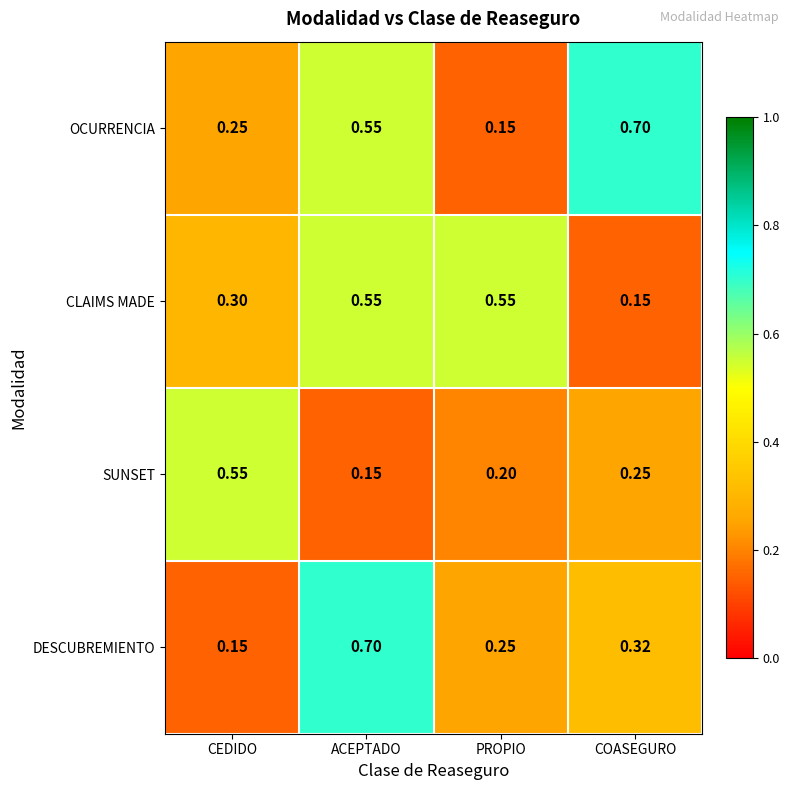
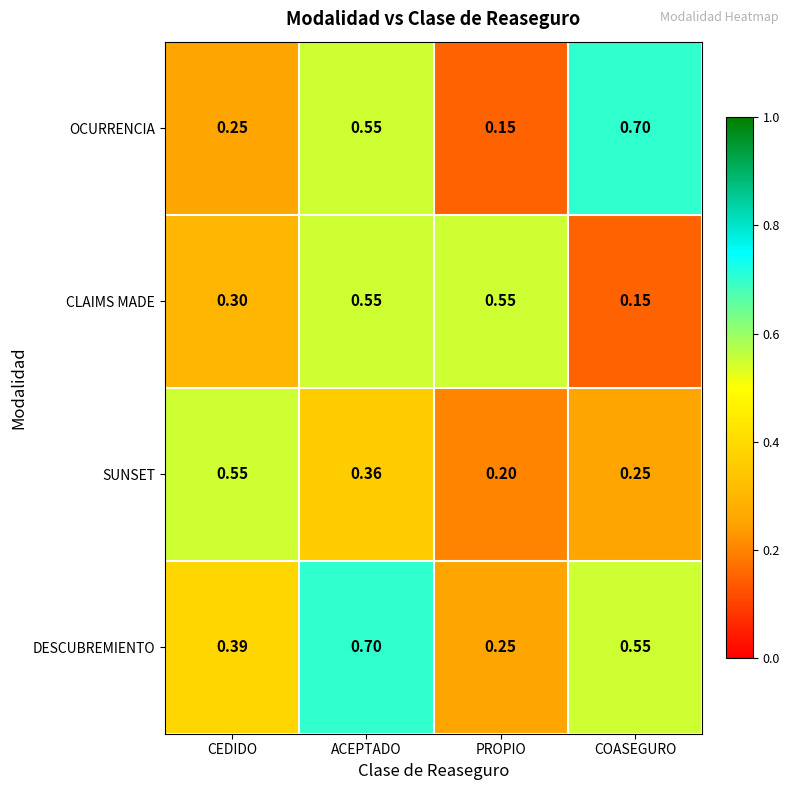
  {
    "OCURRENCIA": {
      "CEDIDO": 0.25,
      "ACEPTADO": 0.55,
      "PROPIO": 0.15,
      "COASEGURO": 0.70
    },
    "CLAIMS MADE": {
      "CEDIDO": 0.30,
      "ACEPTADO": 0.55,
      "PROPIO": 0.55,
      "COASEGURO": 0.15
    },
    "SUNSET": {
      "CEDIDO": 0.55,
-     "ACEPTADO": 0.15,
+     "ACEPTADO": 0.36,
      "PROPIO": 0.20,
      "COASEGURO": 0.25
    },
    "DESCUBREMIENTO": {
-     "CEDIDO": 0.15,
+     "CEDIDO": 0.39,
      "ACEPTADO": 0.70,
      "PROPIO": 0.25,
-     "COASEGURO": 0.32
+     "COASEGURO": 0.55
    }
  }
